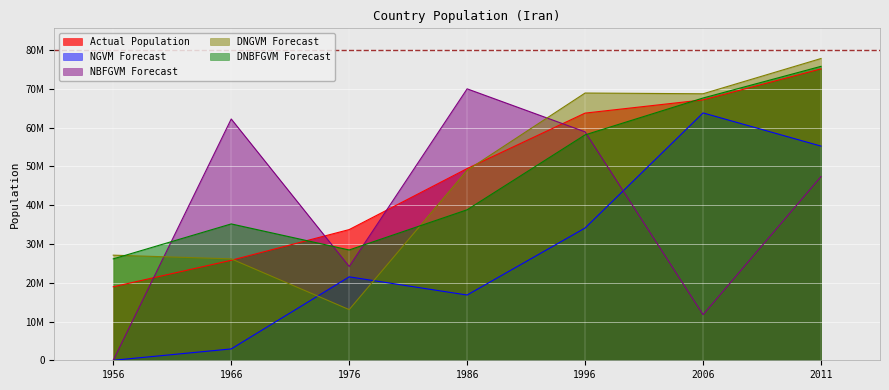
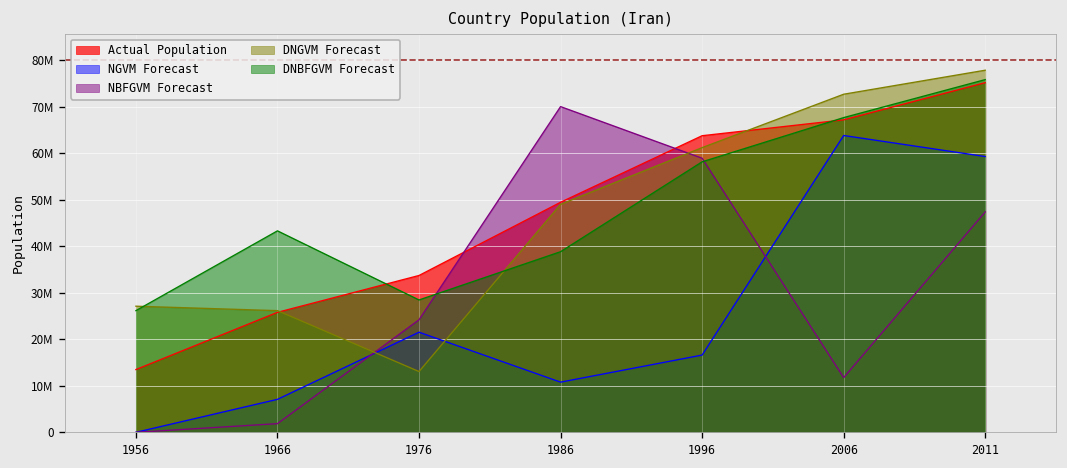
  {
    "Actual Population": {
-     "1956": 19000000,
+     "1956": 13000000,
      "1976": 34000000,
      "1996": 64000000,
      "2011": 75000000
    },
    "NGVM Forecast": {
-     "1966": 3000000,
+     "1966": 7000000,
      "1976": 22000000,
-     "1986": 17000000,
-     "1996": 34000000,
+     "1986": 11000000,
+     "1996": 17000000,
      "2006": 64000000,
-     "2011": 55000000
+     "2011": 59000000
    },
    "NBFGVM Forecast": {
-     "1966": 62000000,
+     "1966": 2000000,
      "1976": 24000000,
      "1986": 70000000,
      "1996": 59000000,
      "2006": 12000000,
      "2011": 47000000
    },
    "DNGVM Forecast": {
      "1956": 27000000,
      "1976": 13000000,
-     "1996": 69000000,
-     "2006": 69000000,
+     "1996": 61000000,
+     "2006": 73000000,
      "2011": 78000000
    },
    "DNBFGVM Forecast": {
      "1956": 26000000,
-     "1966": 35000000,
+     "1966": 43000000,
      "1976": 28000000,
      "1986": 39000000,
      "1996": 58000000,
      "2011": 76000000
    }
  }
